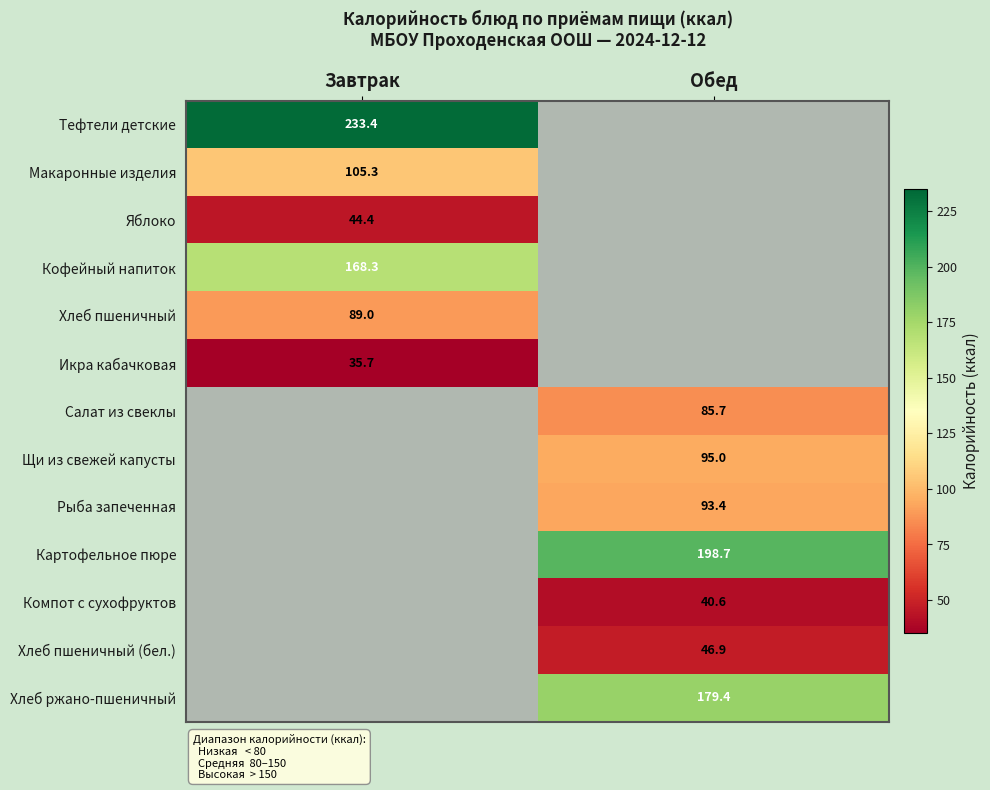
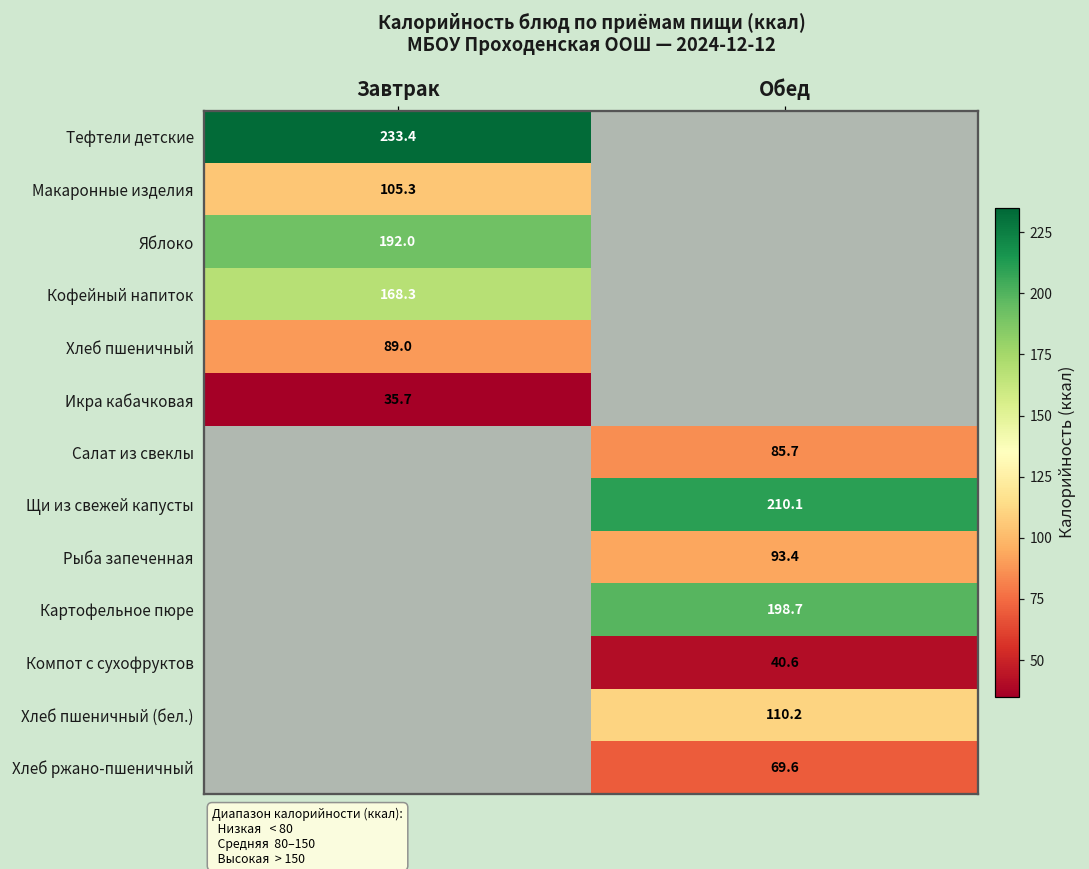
  {
    "Тефтели детские": {
      "Завтрак": 233.4
    },
    "Макаронные изделия": {
      "Завтрак": 105.3
    },
    "Яблоко": {
-     "Завтрак": 44.4
+     "Завтрак": 192.0
    },
    "Кофейный напиток": {
      "Завтрак": 168.3
    },
    "Хлеб пшеничный": {
      "Завтрак": 89.0
    },
    "Икра кабачковая": {
      "Завтрак": 35.7
    },
    "Салат из свеклы": {
      "Обед": 85.7
    },
    "Щи из свежей капусты": {
-     "Обед": 95.0
+     "Обед": 210.1
    },
    "Рыба запеченная": {
      "Обед": 93.4
    },
    "Картофельное пюре": {
      "Обед": 198.7
    },
    "Компот с сухофруктов": {
      "Обед": 40.6
    },
    "Хлеб пшеничный (бел.)": {
-     "Обед": 46.9
+     "Обед": 110.2
    },
    "Хлеб ржано-пшеничный": {
-     "Обед": 179.4
+     "Обед": 69.6
    }
  }
